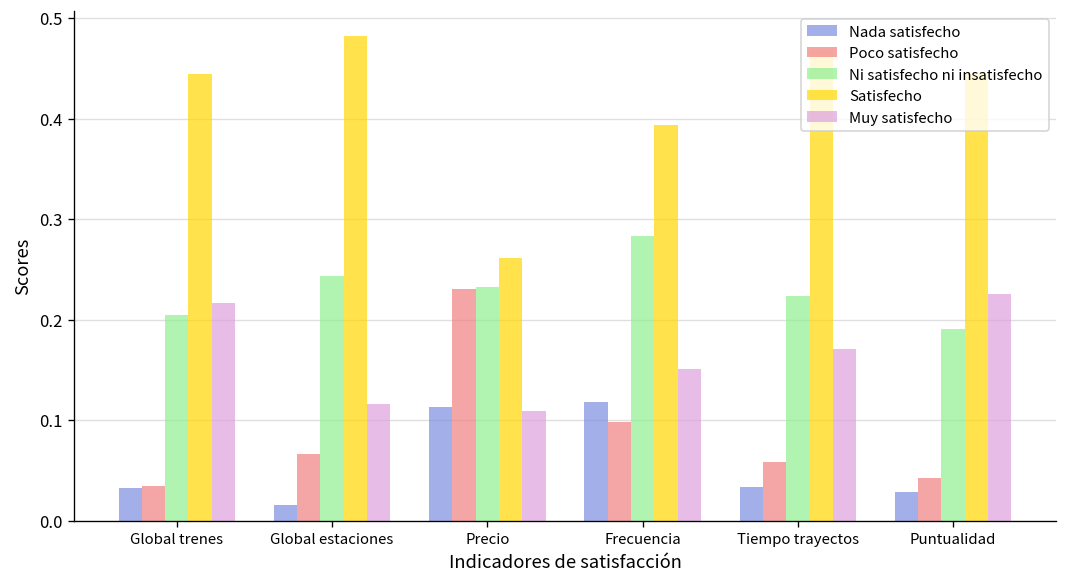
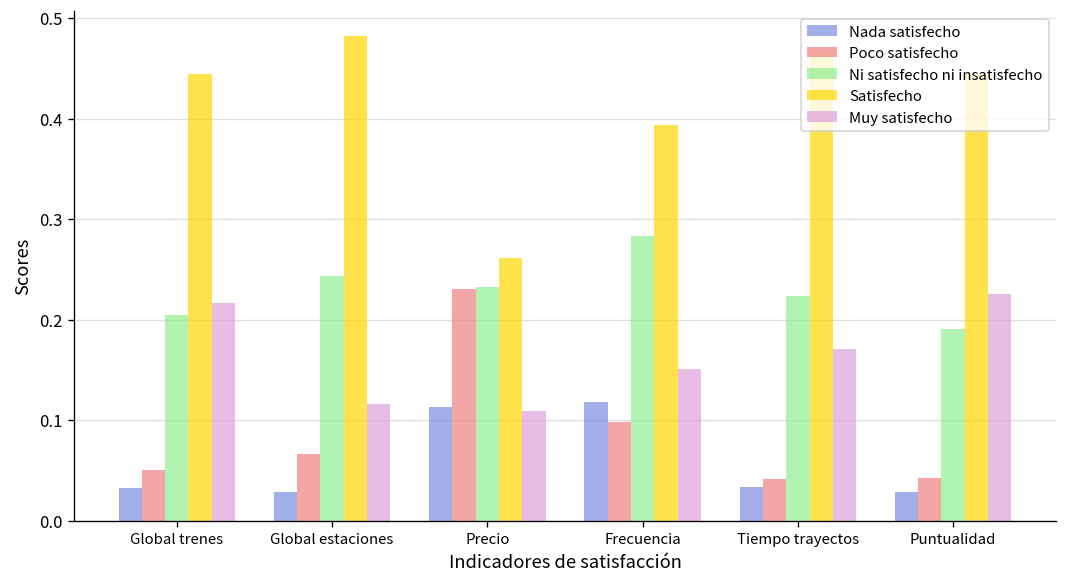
  {
    "Nada satisfecho": {
      "Global trenes": 0.03,
-     "Global estaciones": 0.02,
+     "Global estaciones": 0.03,
      "Precio": 0.11,
      "Frecuencia": 0.12,
      "Tiempo trayectos": 0.03,
      "Puntualidad": 0.03
    },
    "Poco satisfecho": {
-     "Global trenes": 0.03,
+     "Global trenes": 0.05,
      "Global estaciones": 0.07,
      "Precio": 0.23,
      "Frecuencia": 0.10,
-     "Tiempo trayectos": 0.06,
+     "Tiempo trayectos": 0.04,
      "Puntualidad": 0.04
    },
    "Ni satisfecho ni insatisfecho": {
      "Global trenes": 0.20,
      "Global estaciones": 0.24,
      "Precio": 0.23,
      "Frecuencia": 0.28,
      "Tiempo trayectos": 0.22,
      "Puntualidad": 0.19
    },
    "Satisfecho": {
      "Global trenes": 0.44,
      "Global estaciones": 0.48,
      "Precio": 0.26,
      "Frecuencia": 0.39
    },
    "Muy satisfecho": {
      "Global trenes": 0.22,
      "Global estaciones": 0.12,
      "Precio": 0.11,
      "Frecuencia": 0.15,
      "Tiempo trayectos": 0.17,
      "Puntualidad": 0.23
    }
  }
